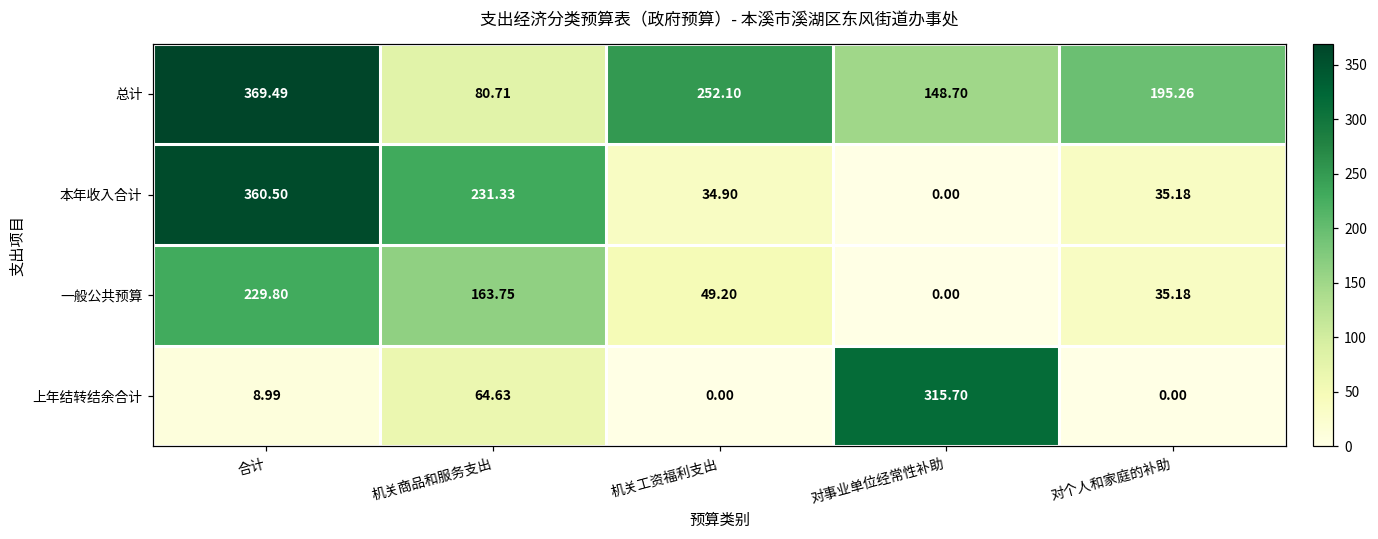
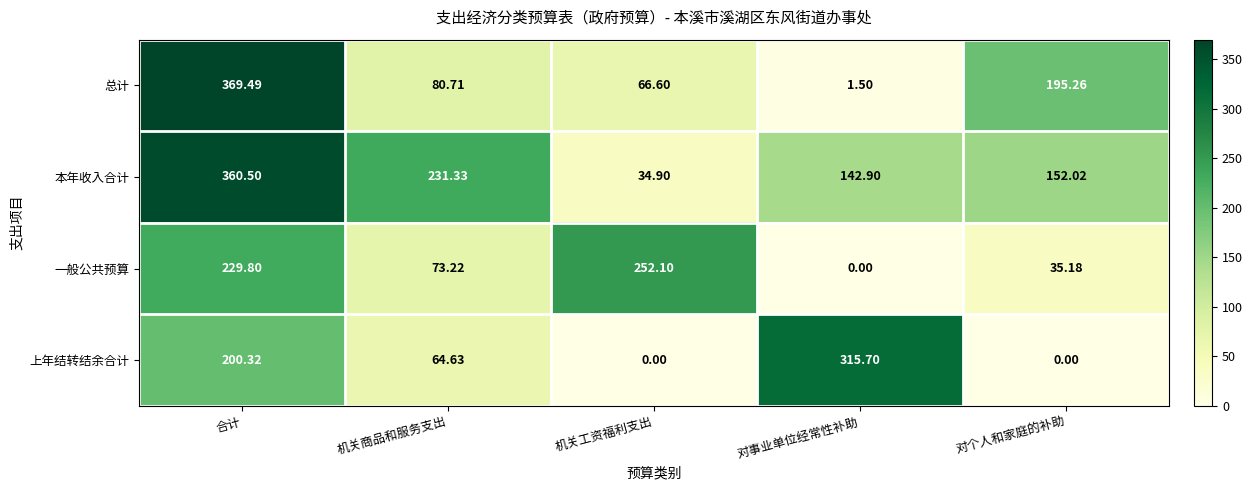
  {
    "总计": {
      "合计": 369.49,
      "机关商品和服务支出": 80.71,
-     "机关工资福利支出": 252.10,
-     "对事业单位经常性补助": 148.70,
+     "机关工资福利支出": 66.60,
+     "对事业单位经常性补助": 1.50,
      "对个人和家庭的补助": 195.26
    },
    "本年收入合计": {
      "合计": 360.50,
      "机关商品和服务支出": 231.33,
      "机关工资福利支出": 34.90,
-     "对事业单位经常性补助": 0.00,
-     "对个人和家庭的补助": 35.18
+     "对事业单位经常性补助": 142.90,
+     "对个人和家庭的补助": 152.02
    },
    "一般公共预算": {
      "合计": 229.80,
-     "机关商品和服务支出": 163.75,
-     "机关工资福利支出": 49.20,
+     "机关商品和服务支出": 73.22,
+     "机关工资福利支出": 252.10,
      "对事业单位经常性补助": 0.00,
      "对个人和家庭的补助": 35.18
    },
    "上年结转结余合计": {
-     "合计": 8.99,
+     "合计": 200.32,
      "机关商品和服务支出": 64.63,
      "机关工资福利支出": 0.00,
      "对事业单位经常性补助": 315.70,
      "对个人和家庭的补助": 0.00
    }
  }
